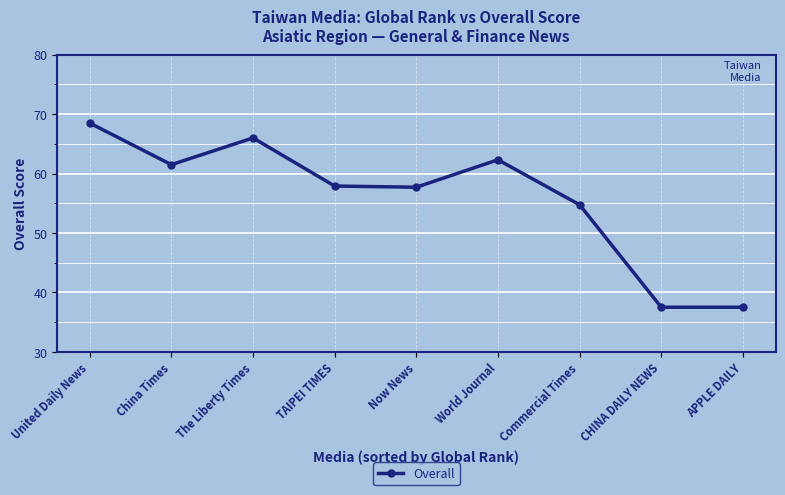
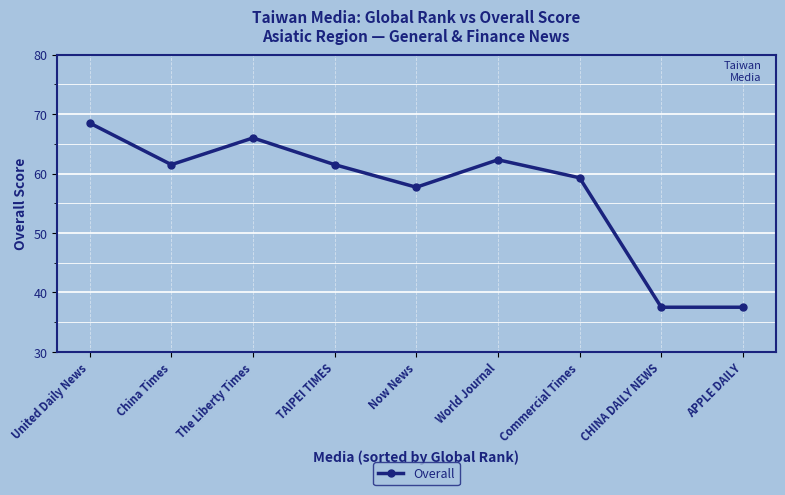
  {
    "United Daily News": 69,
    "China Times": 62,
    "The Liberty Times": 66,
-   "TAIPEI TIMES": 58,
+   "TAIPEI TIMES": 62,
    "Now News": 58,
    "World Journal": 62,
-   "Commercial Times": 55,
+   "Commercial Times": 59,
    "CHINA DAILY NEWS": 38,
    "APPLE DAILY": 38
  }
